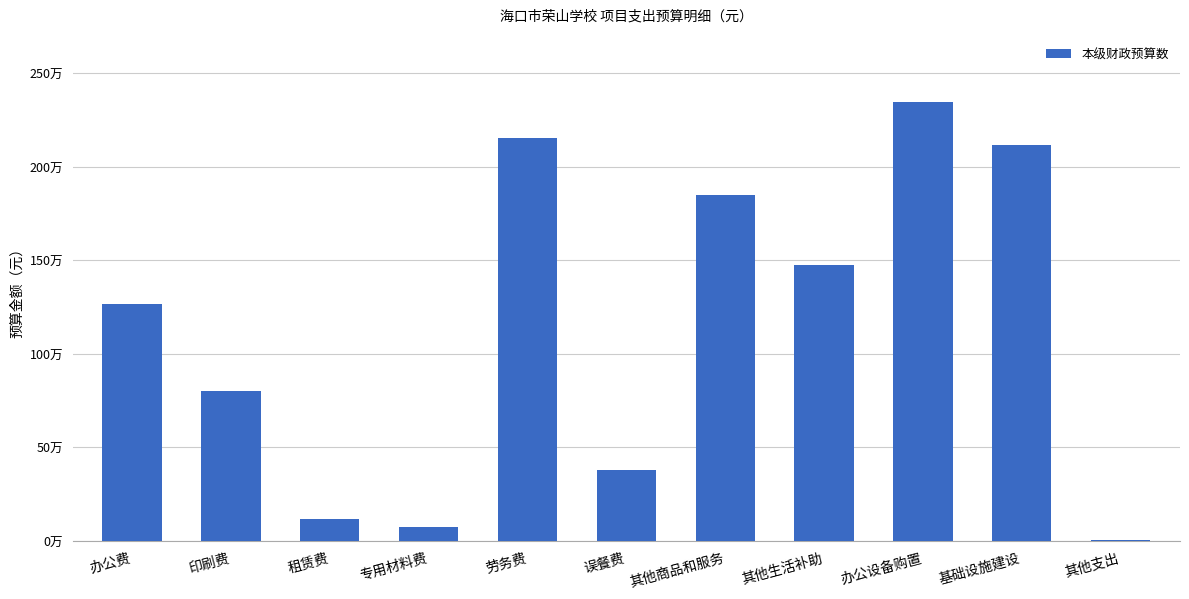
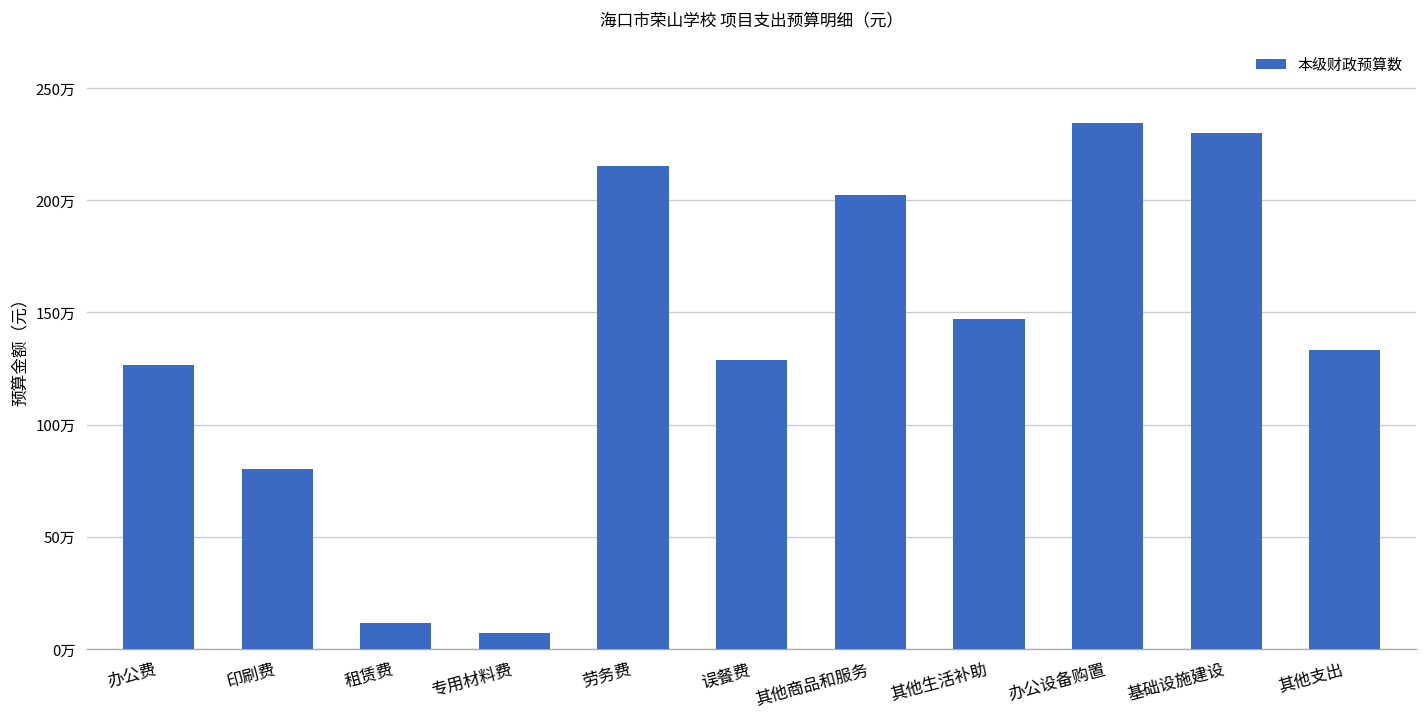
  {
    "办公费": "126万",
    "印刷费": "80万",
    "租赁费": "12万",
    "专用材料费": "7万",
    "劳务费": "215万",
-   "误餐费": "38万",
-   "其他商品和服务": "185万",
+   "误餐费": "129万",
+   "其他商品和服务": "202万",
    "其他生活补助": "147万",
    "办公设备购置": "234万",
-   "基础设施建设": "212万",
-   "其他支出": "0万"
+   "基础设施建设": "230万",
+   "其他支出": "133万"
  }
